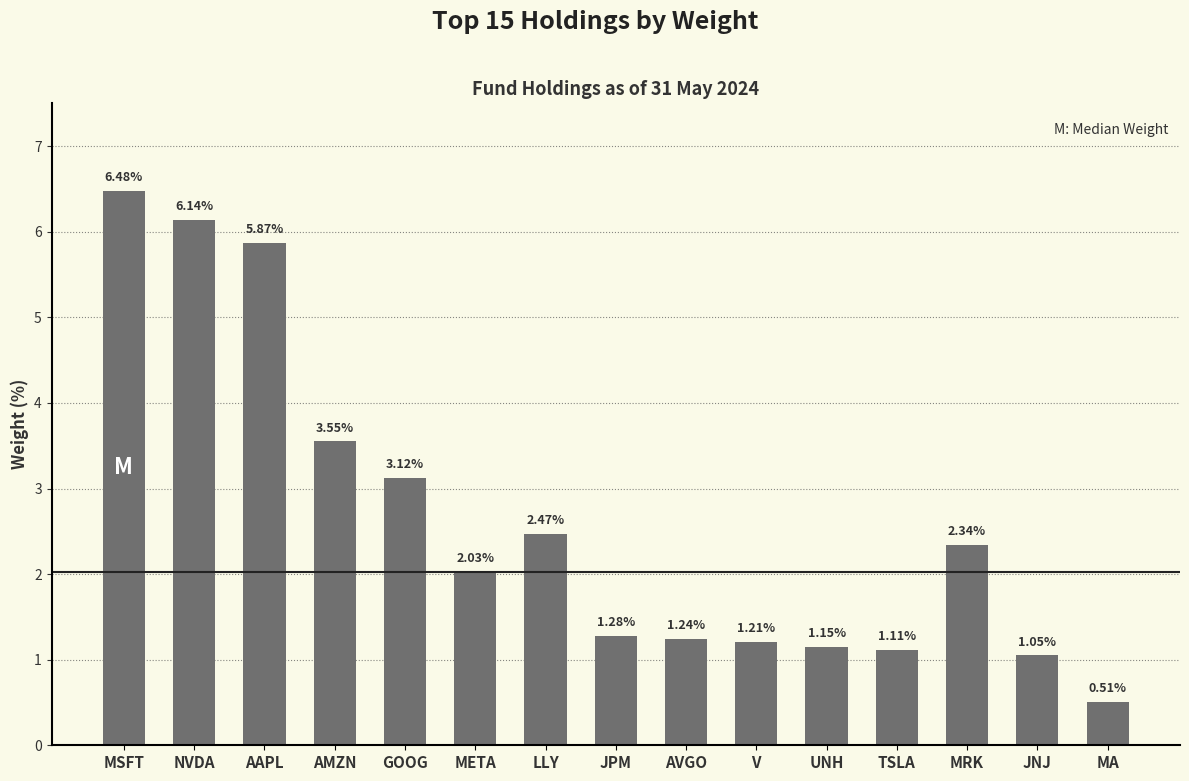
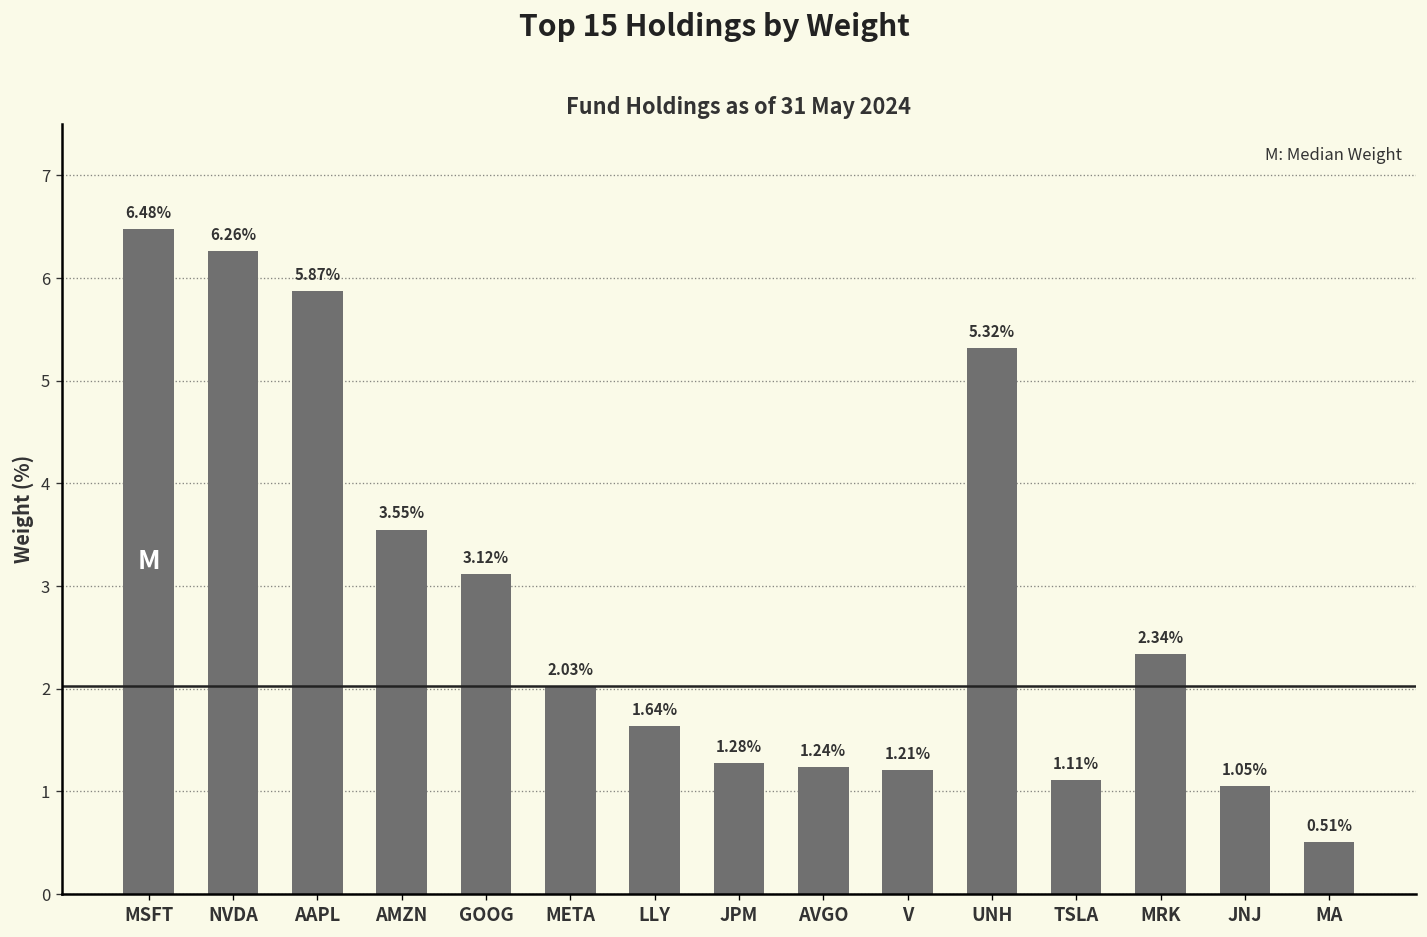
  {
    "MSFT": "6.48%",
-   "NVDA": "6.14%",
+   "NVDA": "6.26%",
    "AAPL": "5.87%",
    "AMZN": "3.55%",
    "GOOG": "3.12%",
    "META": "2.03%",
-   "LLY": "2.47%",
+   "LLY": "1.64%",
    "JPM": "1.28%",
    "AVGO": "1.24%",
    "V": "1.21%",
-   "UNH": "1.15%",
+   "UNH": "5.32%",
    "TSLA": "1.11%",
    "MRK": "2.34%",
    "JNJ": "1.05%",
    "MA": "0.51%"
  }
